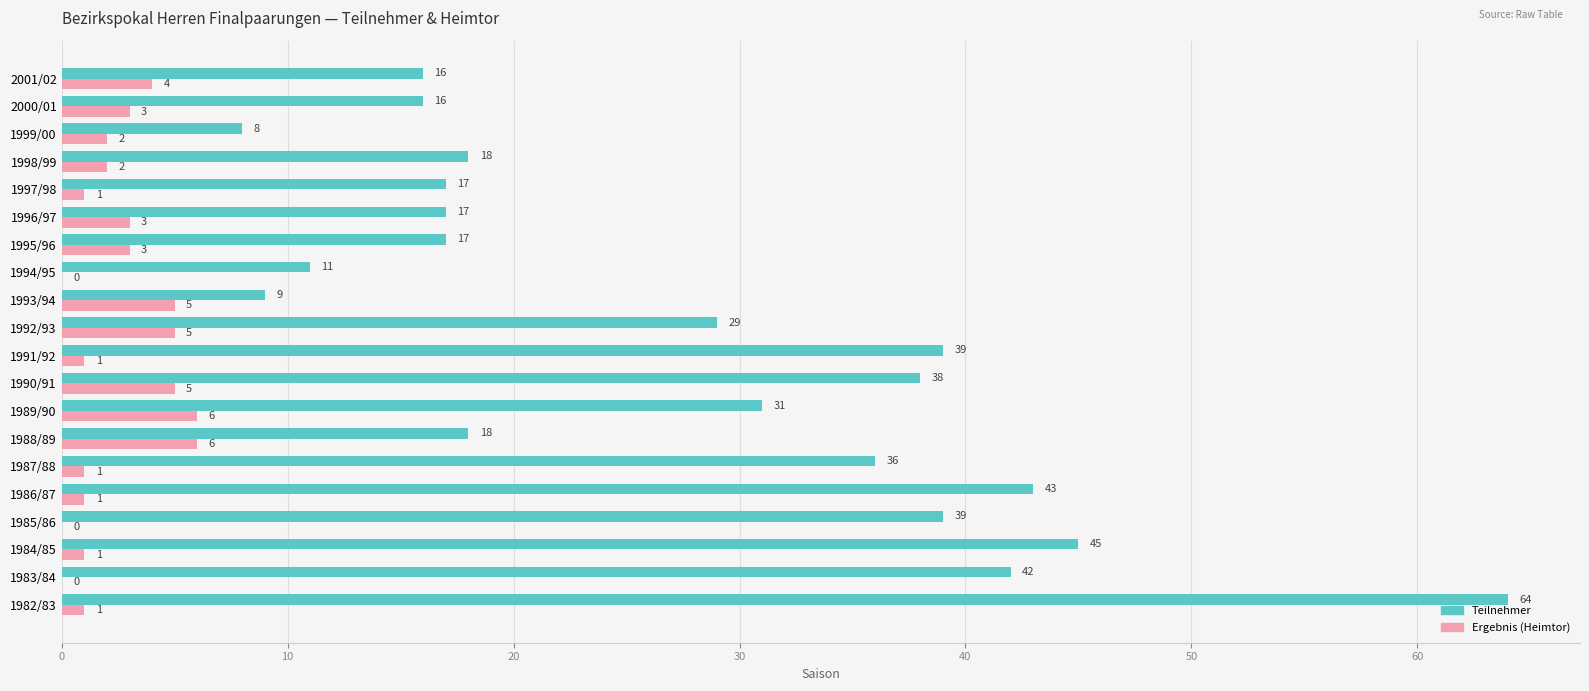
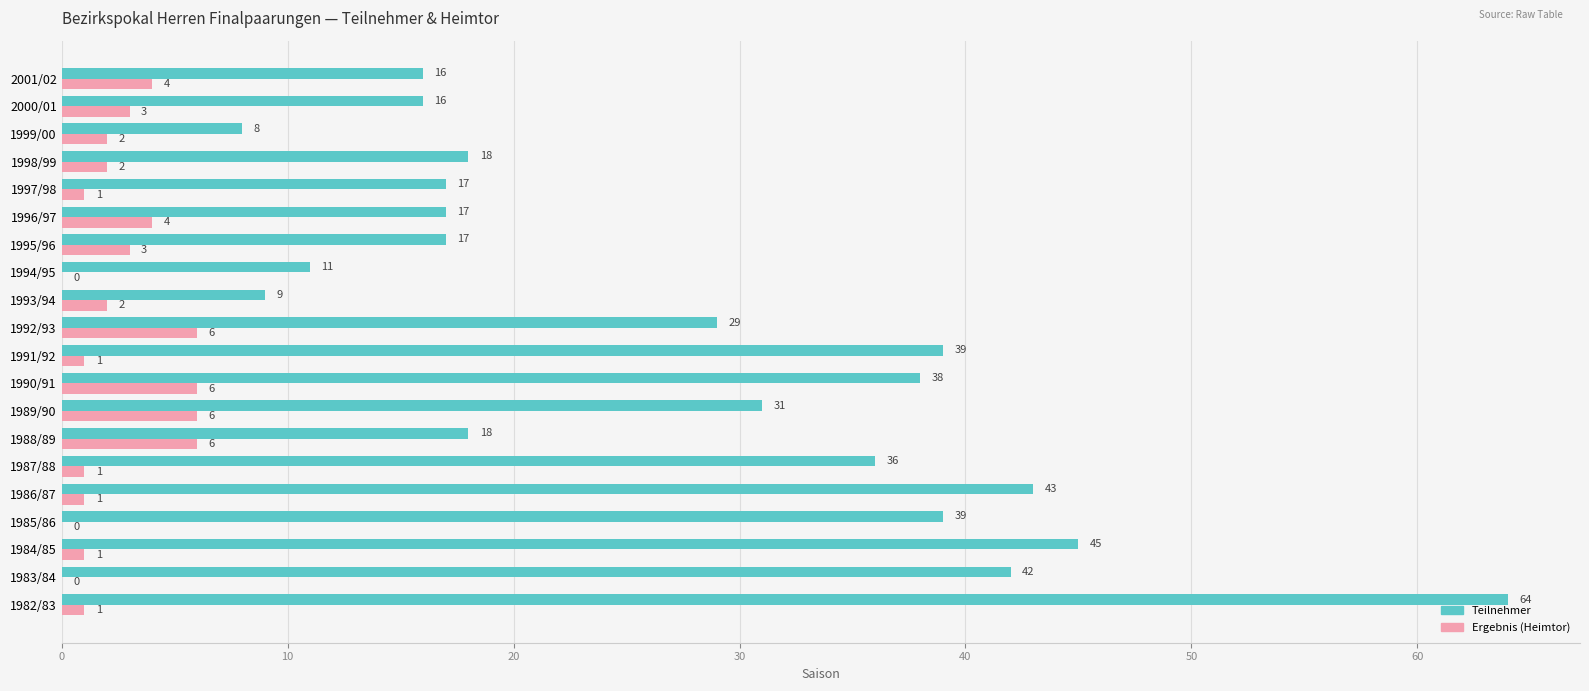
  {
    "Teilnehmer": {
      "2001/02": 16,
      "2000/01": 16,
      "1999/00": 8,
      "1998/99": 18,
      "1997/98": 17,
      "1996/97": 17,
      "1995/96": 17,
      "1994/95": 11,
      "1993/94": 9,
      "1992/93": 29,
      "1991/92": 39,
      "1990/91": 38,
      "1989/90": 31,
      "1988/89": 18,
      "1987/88": 36,
      "1986/87": 43,
      "1985/86": 39,
      "1984/85": 45,
      "1983/84": 42,
      "1982/83": 64
    },
    "Ergebnis (Heimtor)": {
      "2001/02": 4,
      "2000/01": 3,
      "1999/00": 2,
      "1998/99": 2,
      "1997/98": 1,
-     "1996/97": 3,
+     "1996/97": 4,
      "1995/96": 3,
      "1994/95": 0,
-     "1993/94": 5,
-     "1992/93": 5,
+     "1993/94": 2,
+     "1992/93": 6,
      "1991/92": 1,
-     "1990/91": 5,
+     "1990/91": 6,
      "1989/90": 6,
      "1988/89": 6,
      "1987/88": 1,
      "1986/87": 1,
      "1985/86": 0,
      "1984/85": 1,
      "1983/84": 0,
      "1982/83": 1
    }
  }
